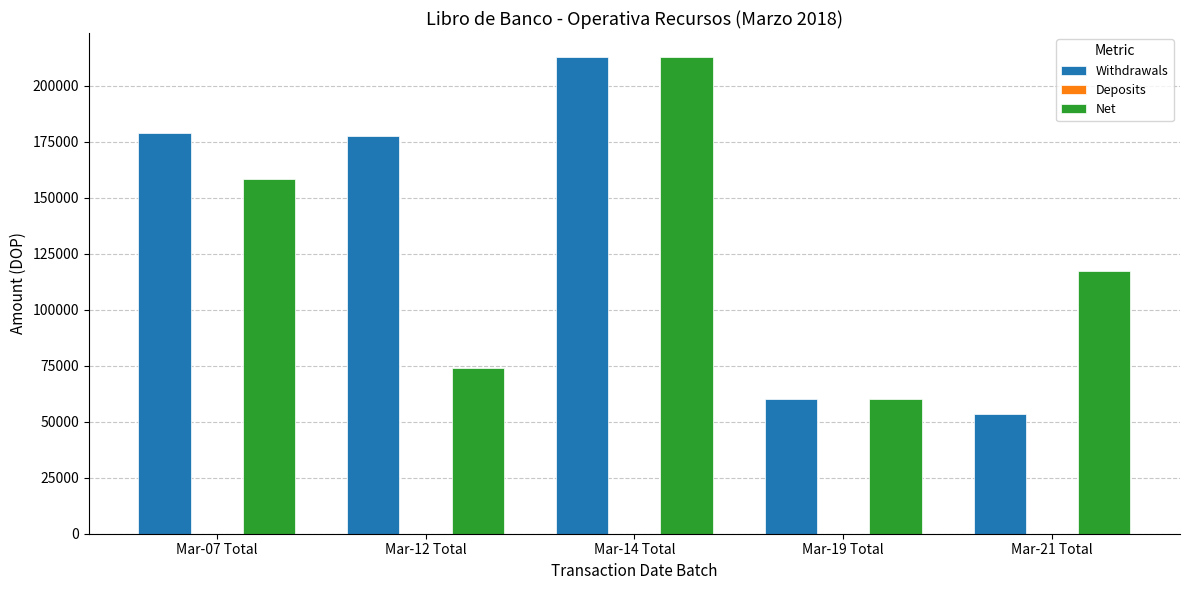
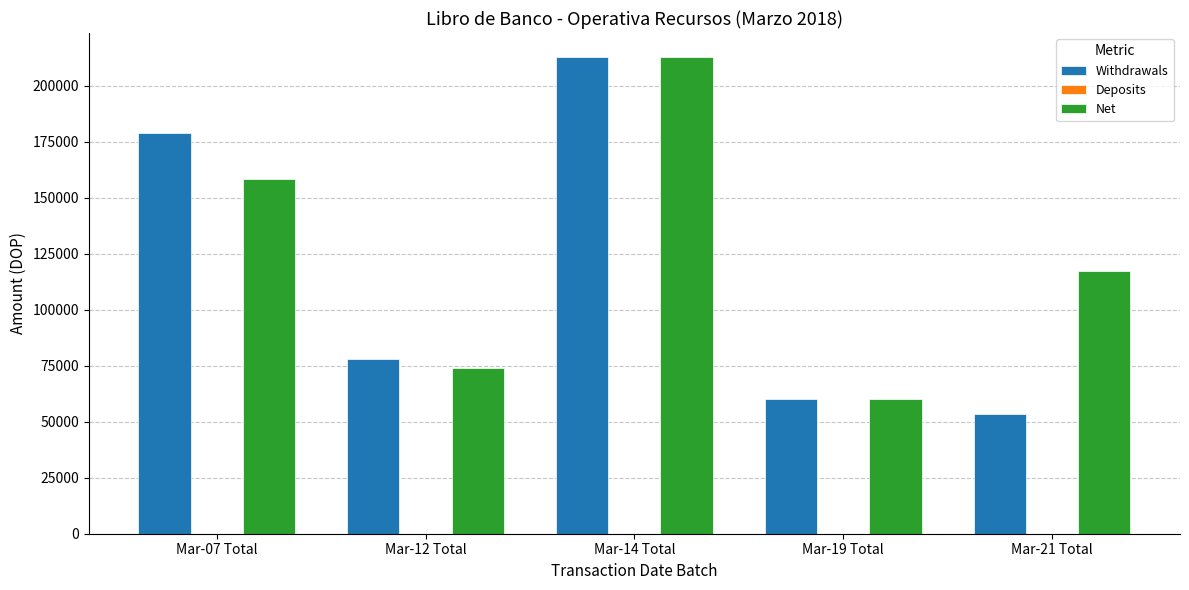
  {
    "Withdrawals": {
      "Mar-07 Total": 179000,
-     "Mar-12 Total": 178000,
+     "Mar-12 Total": 78000,
      "Mar-14 Total": 213000,
      "Mar-19 Total": 60000,
      "Mar-21 Total": 53000
    },
    "Deposits": {
      "Mar-07 Total": 0,
      "Mar-12 Total": 0,
      "Mar-14 Total": 0,
      "Mar-19 Total": 0,
      "Mar-21 Total": 0
    },
    "Net": {
      "Mar-07 Total": 158000,
      "Mar-12 Total": 74000,
      "Mar-14 Total": 213000,
      "Mar-19 Total": 60000,
      "Mar-21 Total": 117000
    }
  }
